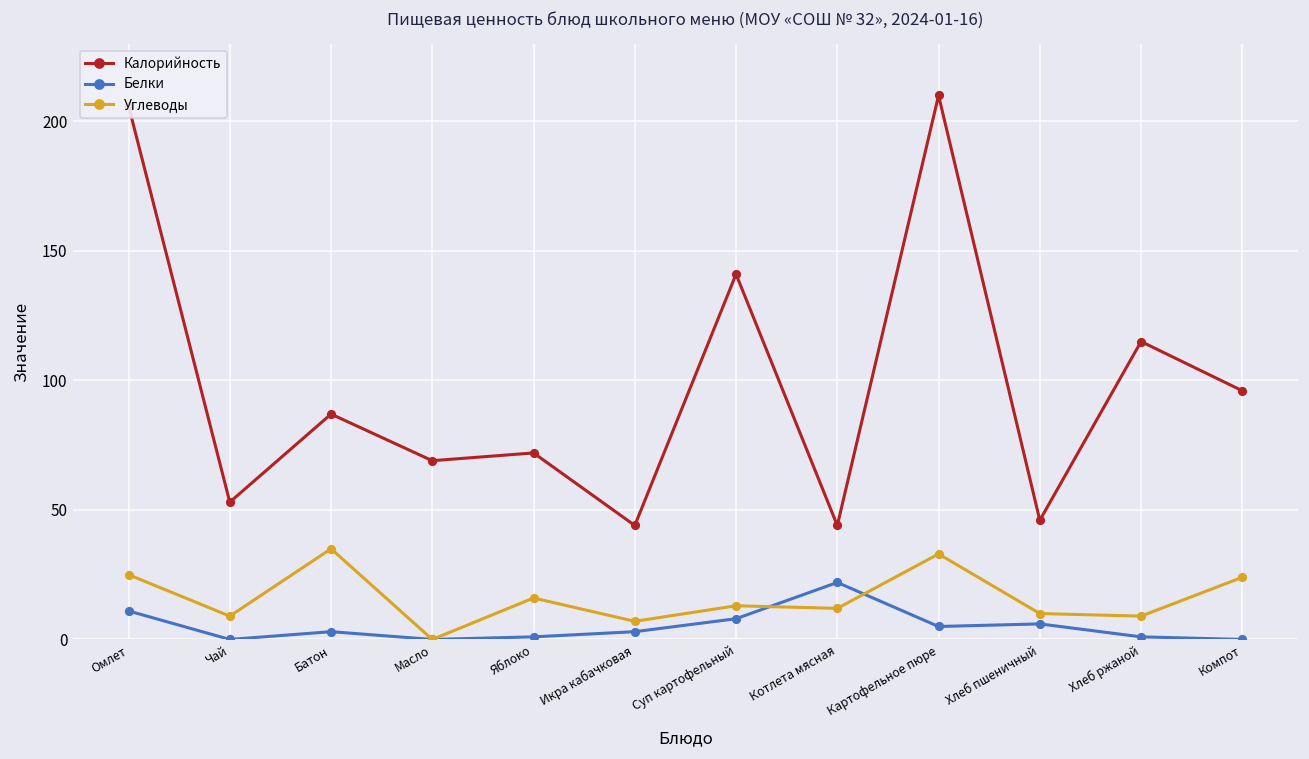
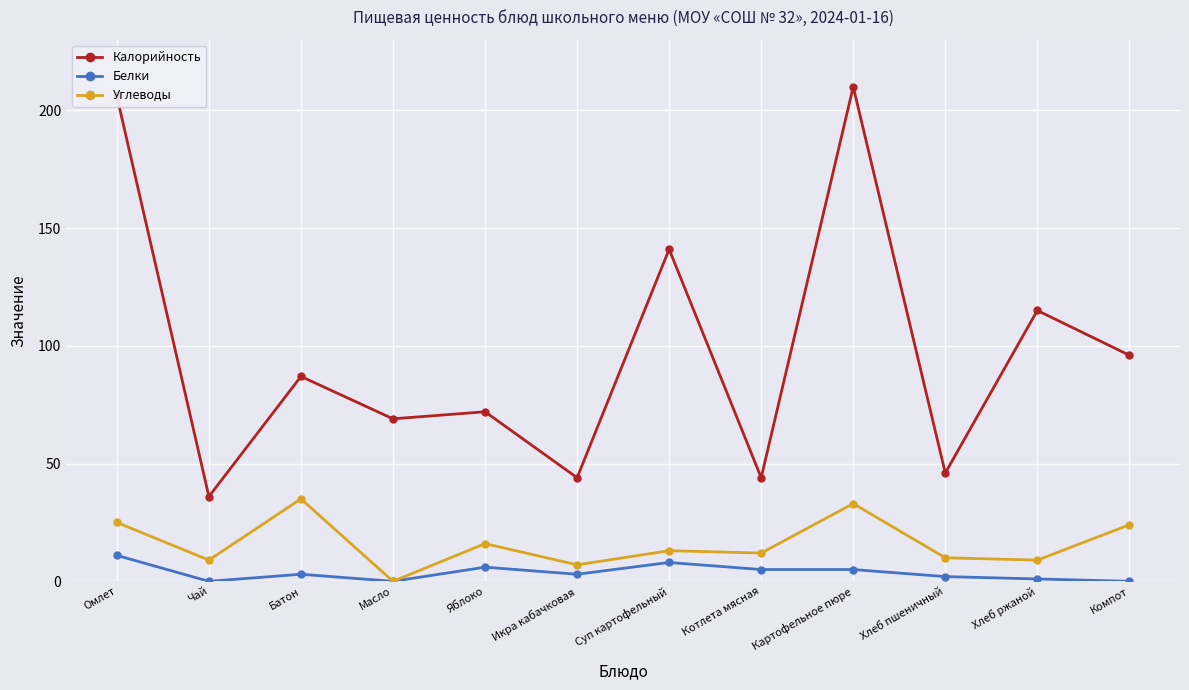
  {
    "Калорийность": {
-     "Чай": 53,
+     "Чай": 36,
      "Батон": 87,
      "Масло": 69,
      "Яблоко": 72,
      "Икра кабачковая": 44,
      "Суп картофельный": 141,
      "Котлета мясная": 44,
      "Картофельное пюре": 210,
      "Хлеб пшеничный": 46,
      "Хлеб ржаной": 115,
      "Компот": 96
    },
    "Белки": {
      "Омлет": 11,
      "Чай": 0,
      "Батон": 3,
-     "Яблоко": 1,
+     "Яблоко": 6,
      "Икра кабачковая": 3,
      "Суп картофельный": 8,
-     "Котлета мясная": 22,
+     "Котлета мясная": 5,
      "Картофельное пюре": 5,
-     "Хлеб пшеничный": 6,
+     "Хлеб пшеничный": 2,
      "Хлеб ржаной": 1,
      "Компот": 0
    },
    "Углеводы": {
      "Омлет": 25,
      "Чай": 9,
      "Батон": 35,
      "Яблоко": 16,
      "Икра кабачковая": 7,
      "Суп картофельный": 13,
      "Котлета мясная": 12,
      "Картофельное пюре": 33,
      "Хлеб пшеничный": 10,
      "Хлеб ржаной": 9,
      "Компот": 24
    }
  }
